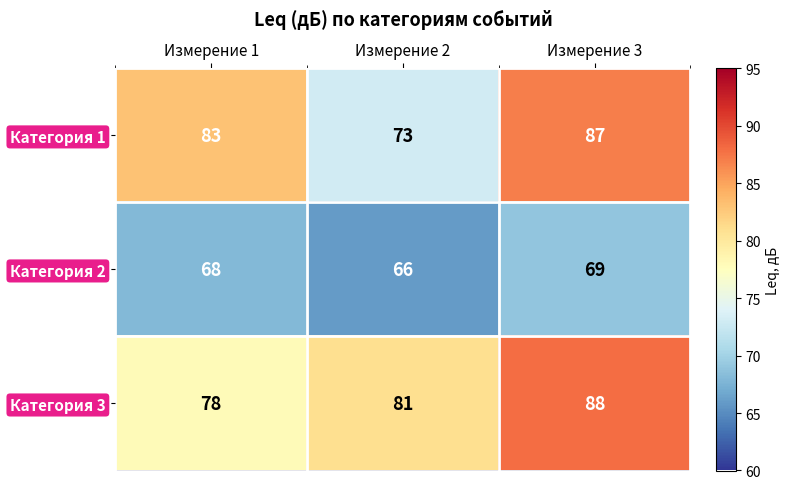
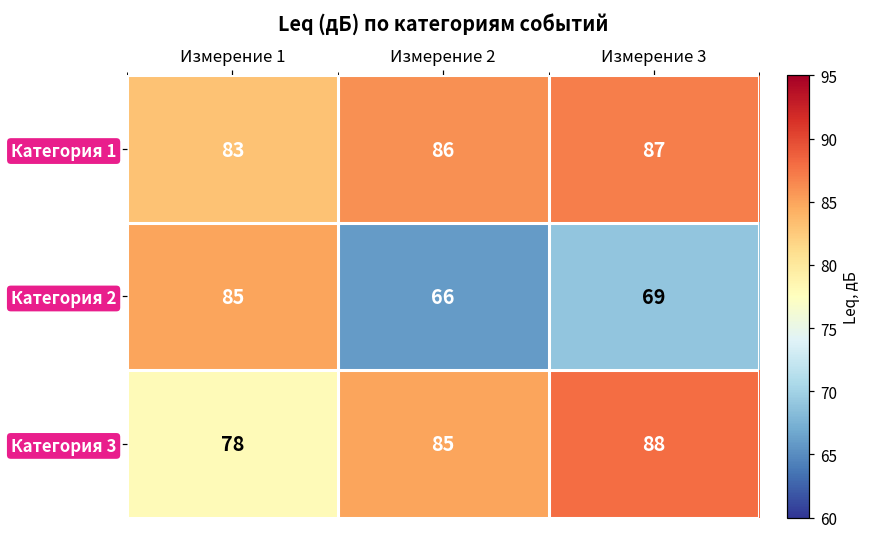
  {
    "Категория 1": {
      "Измерение 1": 83,
-     "Измерение 2": 73,
+     "Измерение 2": 86,
      "Измерение 3": 87
    },
    "Категория 2": {
-     "Измерение 1": 68,
+     "Измерение 1": 85,
      "Измерение 2": 66,
      "Измерение 3": 69
    },
    "Категория 3": {
      "Измерение 1": 78,
-     "Измерение 2": 81,
+     "Измерение 2": 85,
      "Измерение 3": 88
    }
  }
